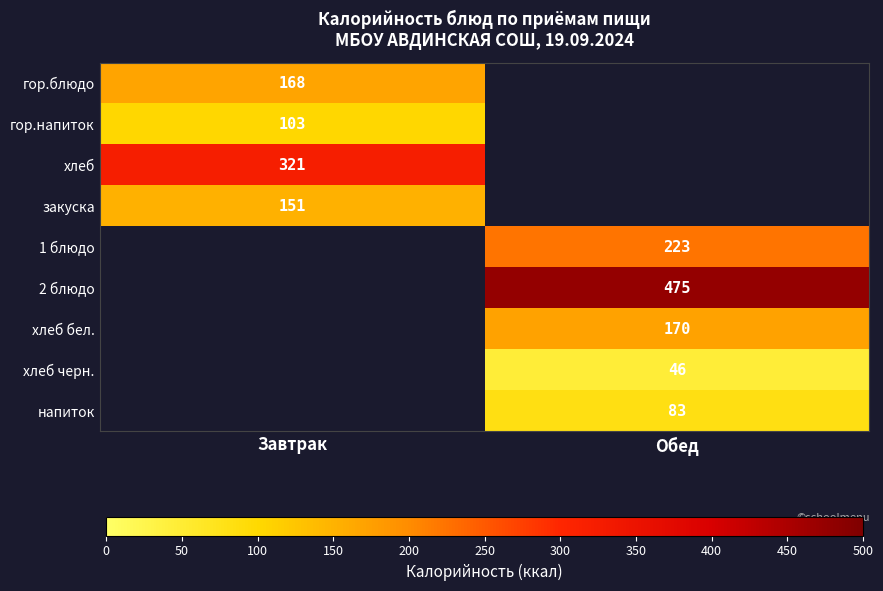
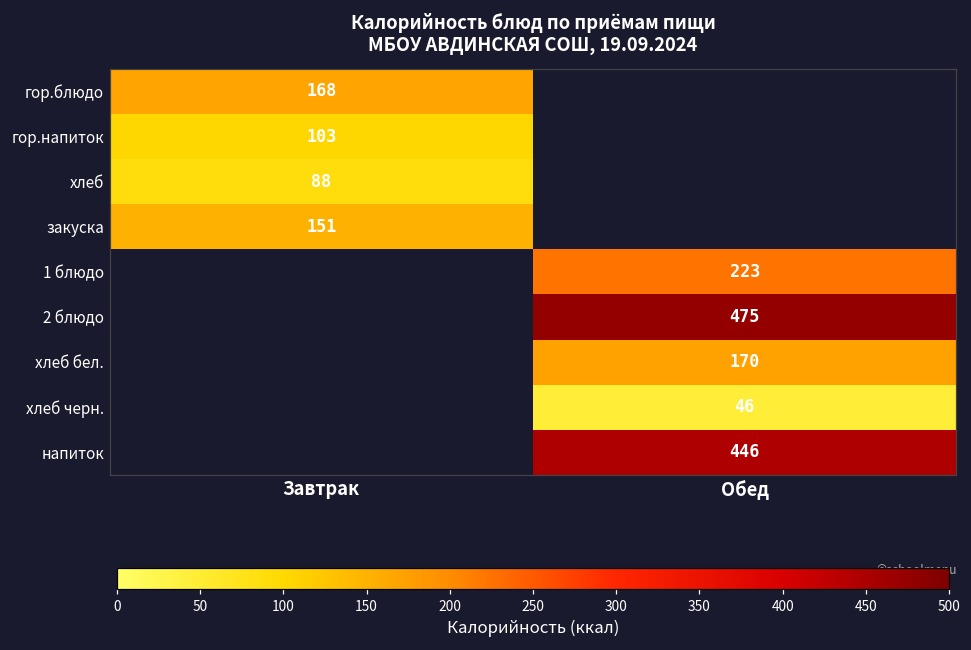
  {
    "гор.блюдо": {
      "Завтрак": 168
    },
    "гор.напиток": {
      "Завтрак": 103
    },
    "хлеб": {
-     "Завтрак": 321
+     "Завтрак": 88
    },
    "закуска": {
      "Завтрак": 151
    },
    "1 блюдо": {
      "Обед": 223
    },
    "2 блюдо": {
      "Обед": 475
    },
    "хлеб бел.": {
      "Обед": 170
    },
    "хлеб черн.": {
      "Обед": 46
    },
    "напиток": {
-     "Обед": 83
+     "Обед": 446
    }
  }
